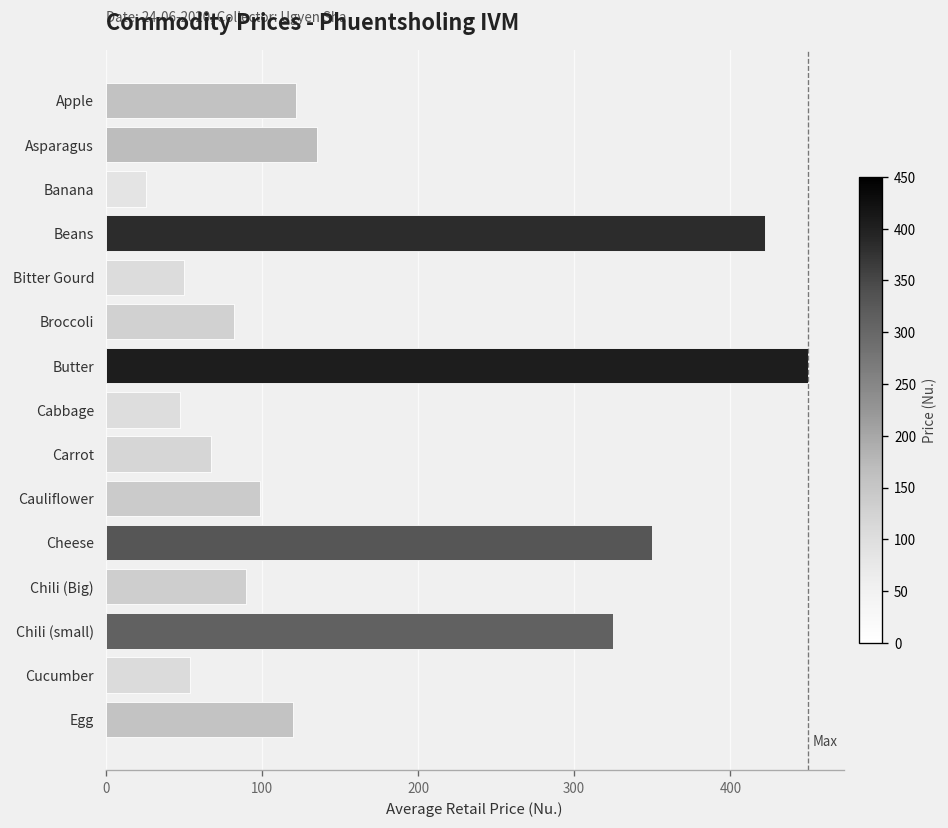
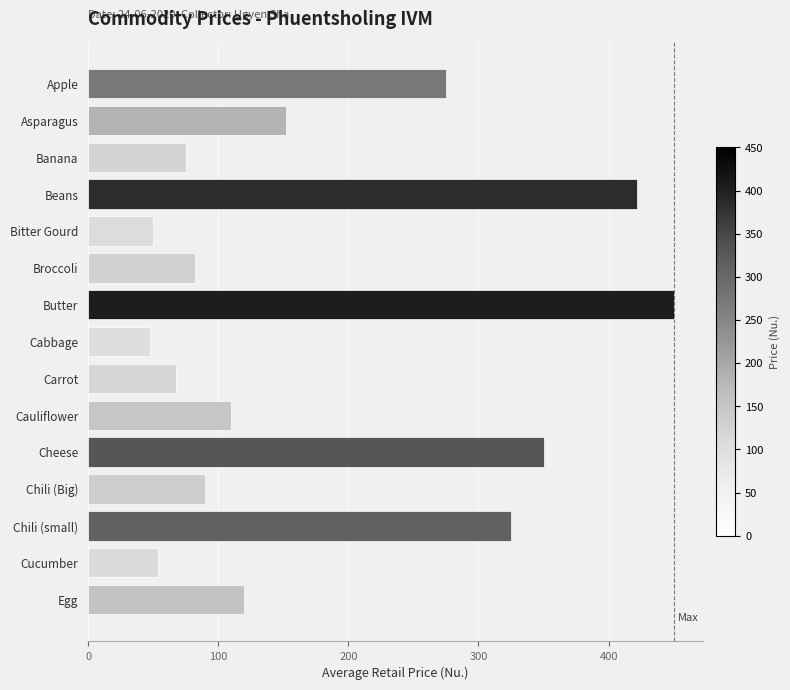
  {
-   "Apple": 122,
-   "Asparagus": 135,
-   "Banana": 26,
+   "Apple": 275,
+   "Asparagus": 152,
+   "Banana": 75,
    "Beans": 422,
    "Bitter Gourd": 50,
    "Broccoli": 82,
    "Butter": 450,
    "Cabbage": 48,
    "Carrot": 68,
-   "Cauliflower": 99,
+   "Cauliflower": 110,
    "Cheese": 350,
    "Chili (Big)": 90,
    "Chili (small)": 325,
    "Cucumber": 54,
    "Egg": 120
  }
